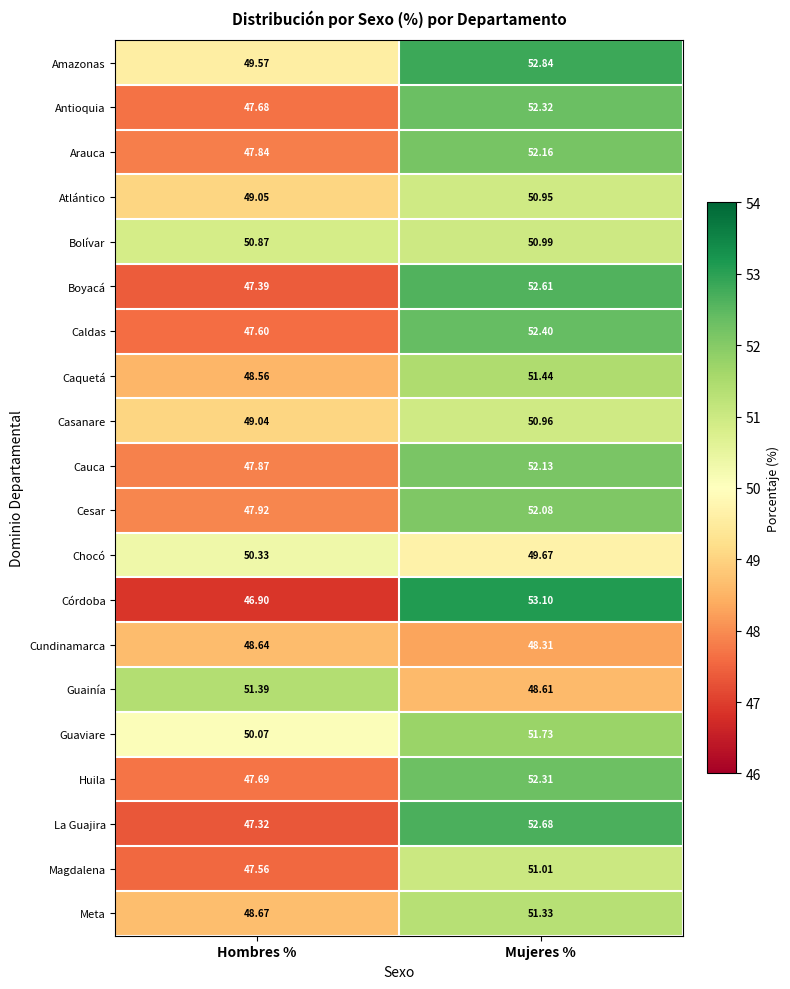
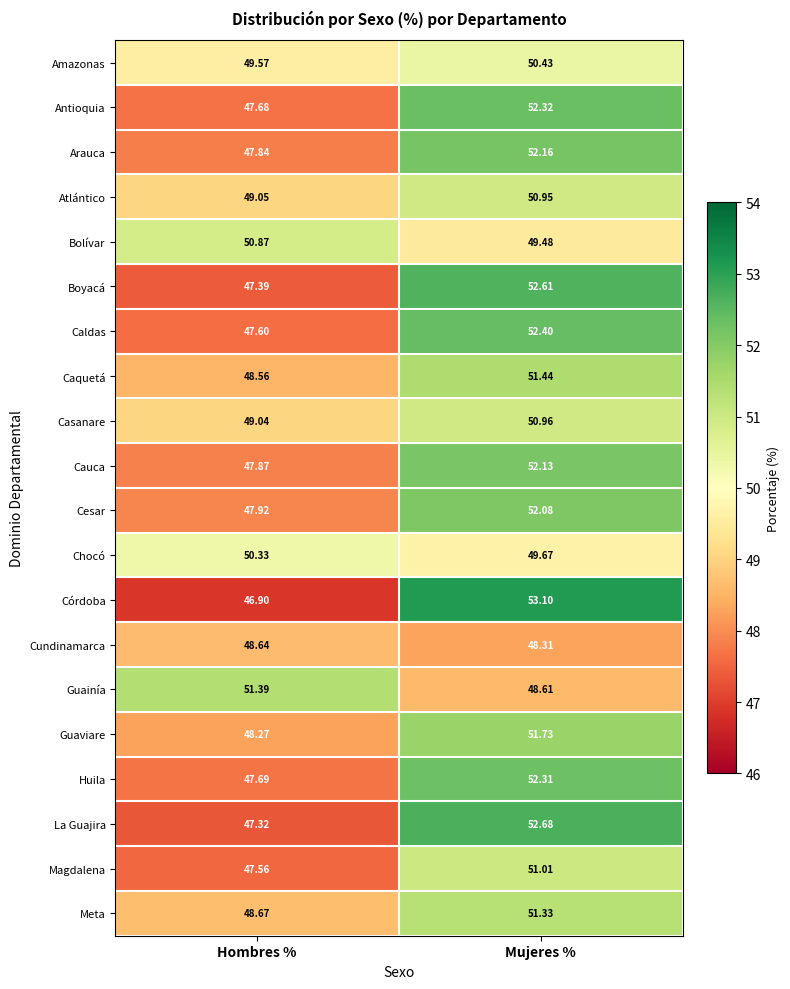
  {
    "Amazonas": {
      "Hombres %": 49.57,
-     "Mujeres %": 52.84
+     "Mujeres %": 50.43
    },
    "Antioquia": {
      "Hombres %": 47.68,
      "Mujeres %": 52.32
    },
    "Arauca": {
      "Hombres %": 47.84,
      "Mujeres %": 52.16
    },
    "Atlántico": {
      "Hombres %": 49.05,
      "Mujeres %": 50.95
    },
    "Bolívar": {
      "Hombres %": 50.87,
-     "Mujeres %": 50.99
+     "Mujeres %": 49.48
    },
    "Boyacá": {
      "Hombres %": 47.39,
      "Mujeres %": 52.61
    },
    "Caldas": {
      "Hombres %": 47.60,
      "Mujeres %": 52.40
    },
    "Caquetá": {
      "Hombres %": 48.56,
      "Mujeres %": 51.44
    },
    "Casanare": {
      "Hombres %": 49.04,
      "Mujeres %": 50.96
    },
    "Cauca": {
      "Hombres %": 47.87,
      "Mujeres %": 52.13
    },
    "Cesar": {
      "Hombres %": 47.92,
      "Mujeres %": 52.08
    },
    "Chocó": {
      "Hombres %": 50.33,
      "Mujeres %": 49.67
    },
    "Córdoba": {
      "Hombres %": 46.90,
      "Mujeres %": 53.10
    },
    "Cundinamarca": {
      "Hombres %": 48.64,
      "Mujeres %": 48.31
    },
    "Guainía": {
      "Hombres %": 51.39,
      "Mujeres %": 48.61
    },
    "Guaviare": {
-     "Hombres %": 50.07,
+     "Hombres %": 48.27,
      "Mujeres %": 51.73
    },
    "Huila": {
      "Hombres %": 47.69,
      "Mujeres %": 52.31
    },
    "La Guajira": {
      "Hombres %": 47.32,
      "Mujeres %": 52.68
    },
    "Magdalena": {
      "Hombres %": 47.56,
      "Mujeres %": 51.01
    },
    "Meta": {
      "Hombres %": 48.67,
      "Mujeres %": 51.33
    }
  }
